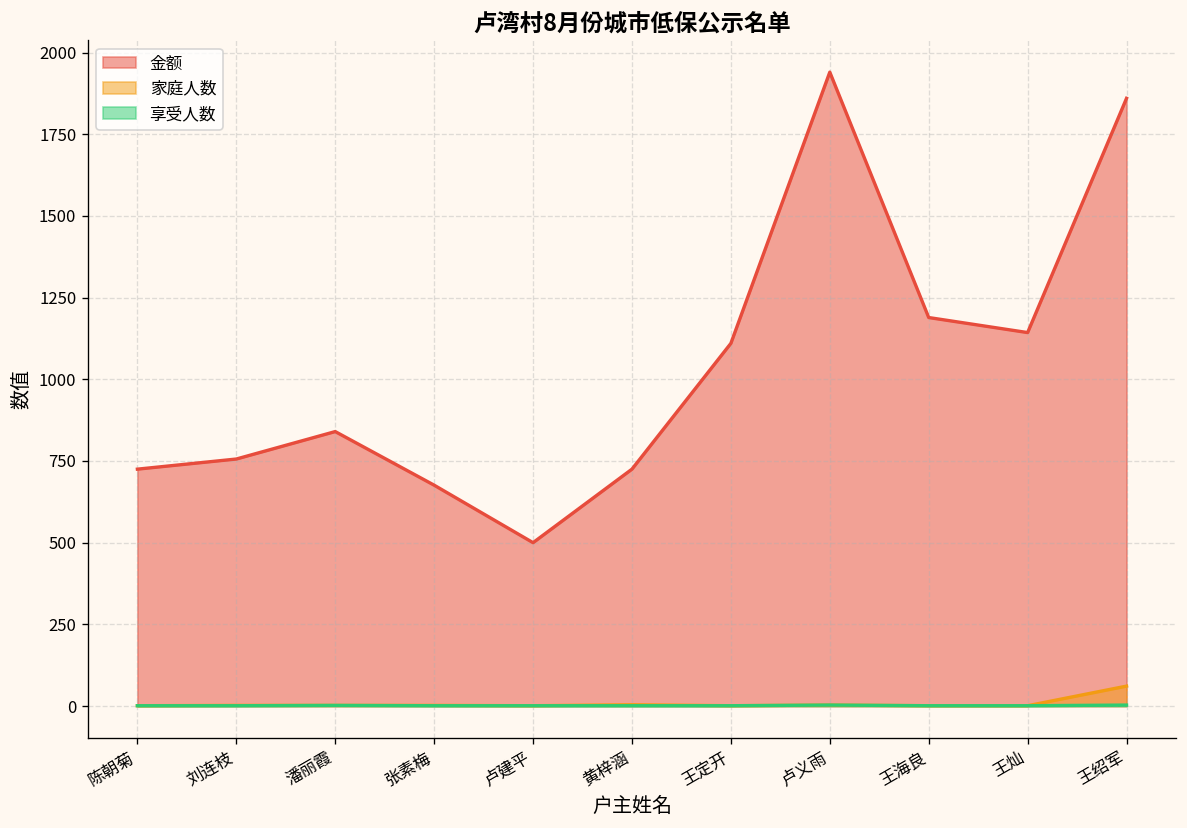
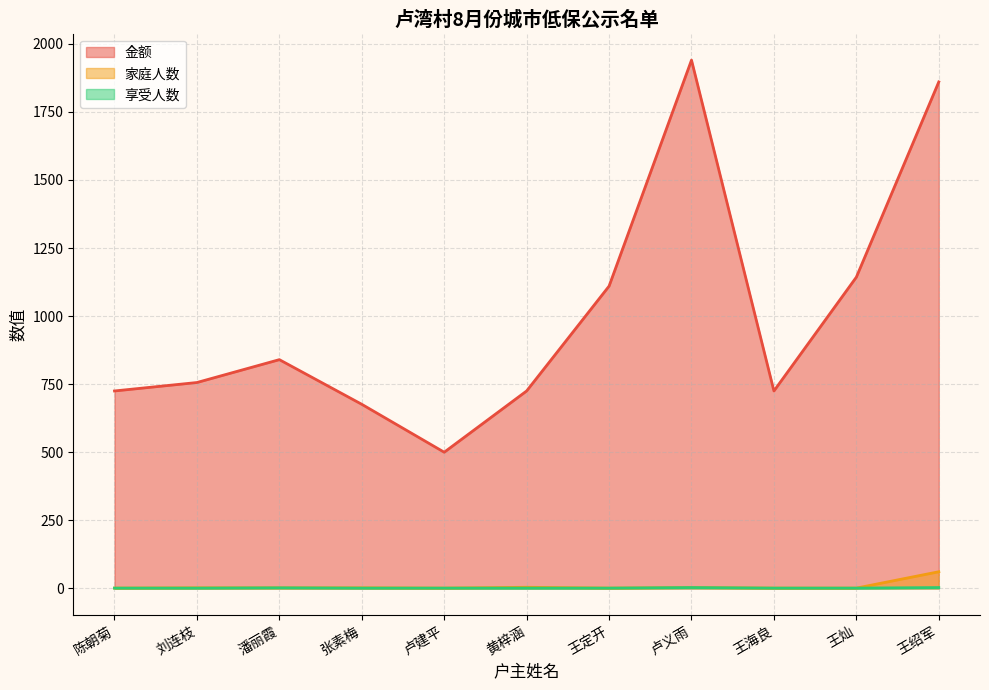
  {
    "金额": {
      "陈朝菊": 730,
      "刘连枝": 760,
      "潘丽霞": 840,
      "张素梅": 680,
      "卢建平": 500,
      "黄梓涵": 730,
      "王定开": 1110,
      "卢义雨": 1940,
-     "王海良": 1190,
+     "王海良": 730,
      "王灿": 1140,
      "王绍军": 1860
    },
    "家庭人数": {
      "王绍军": 60
    },
    "享受人数": {
      "王绍军": 0
    }
  }
